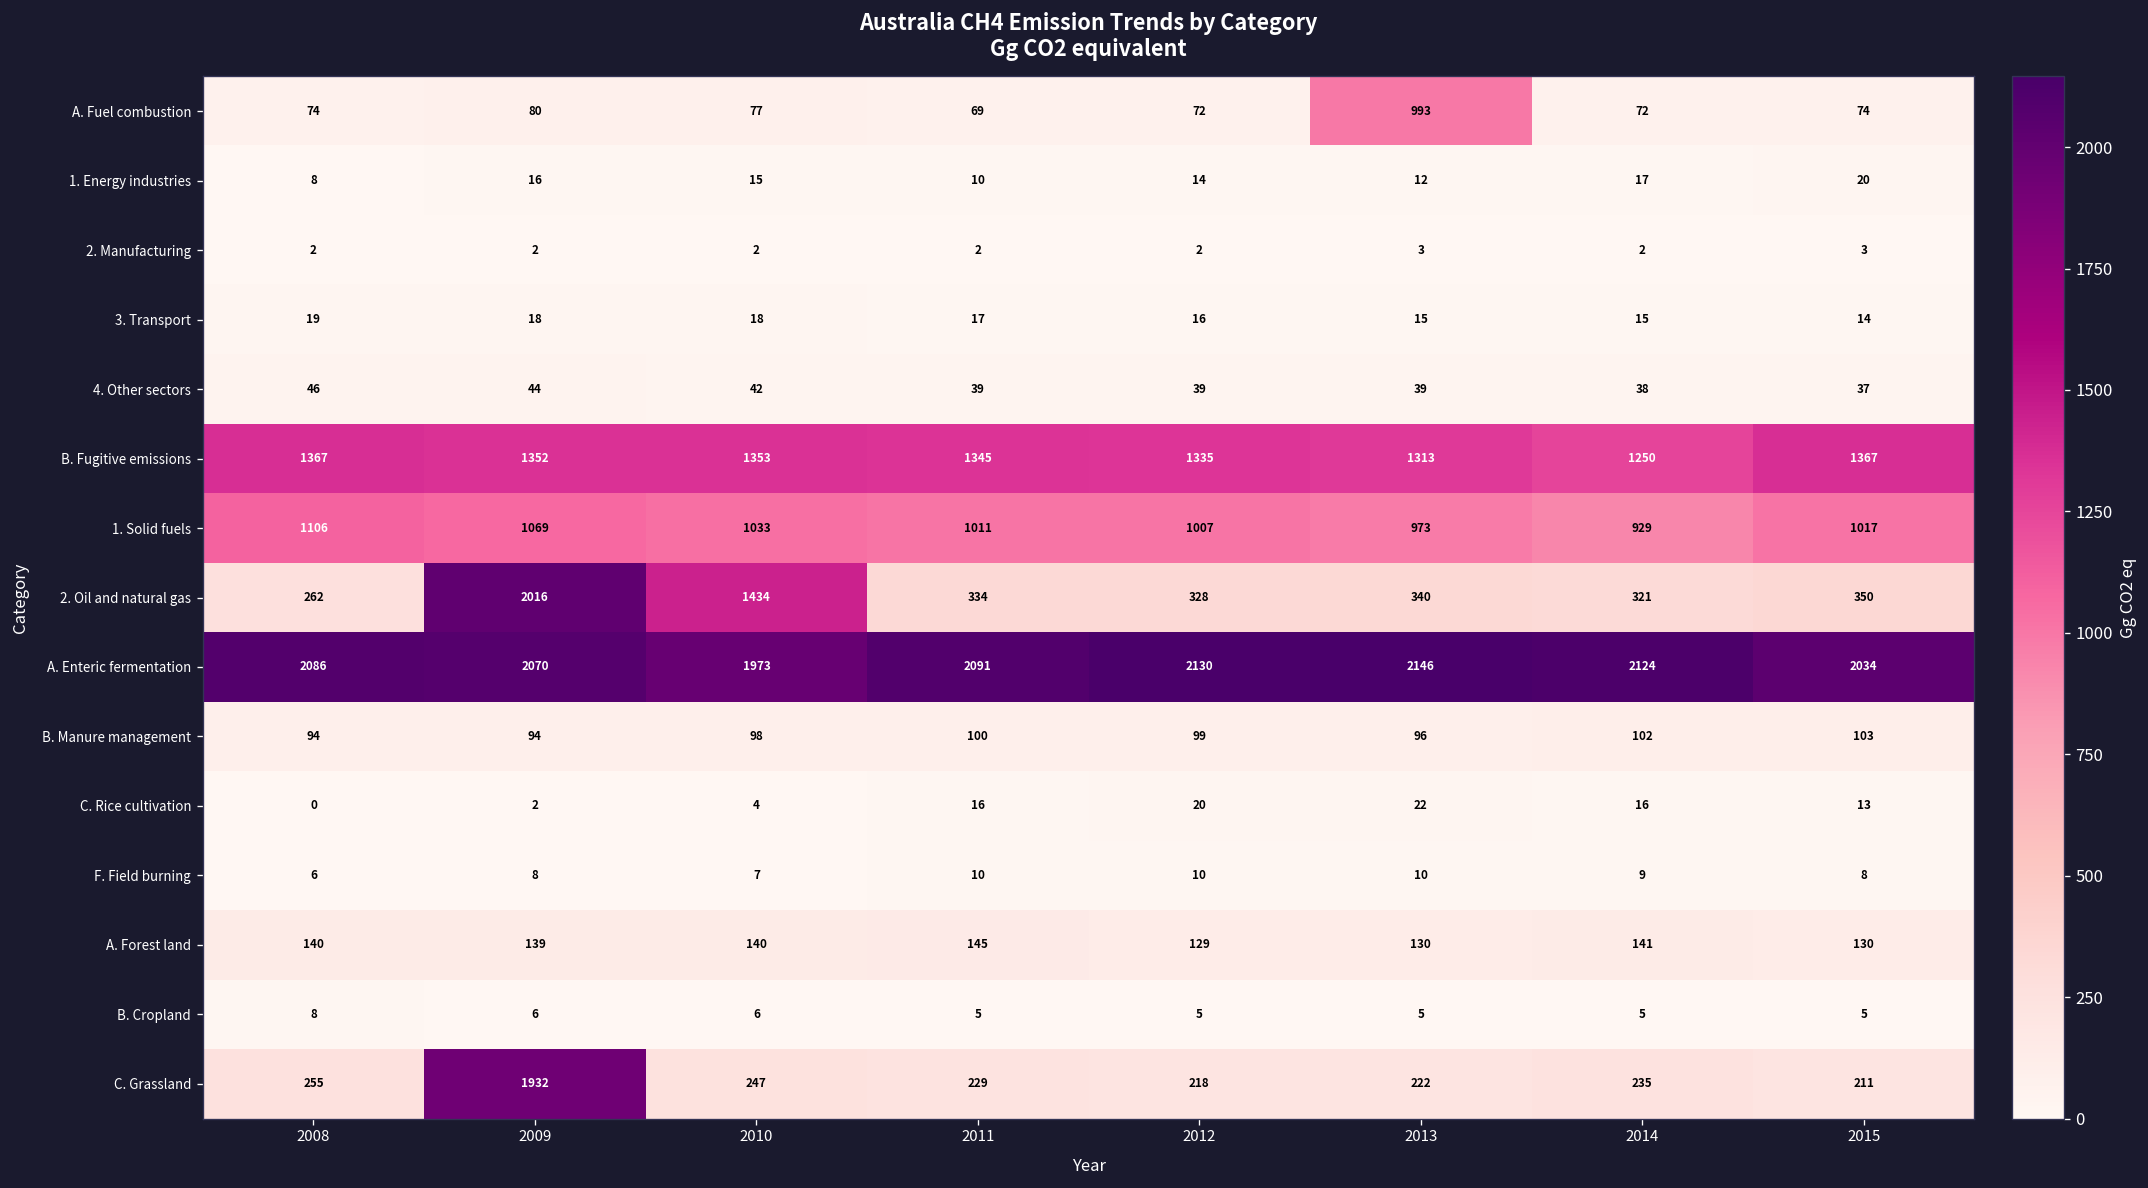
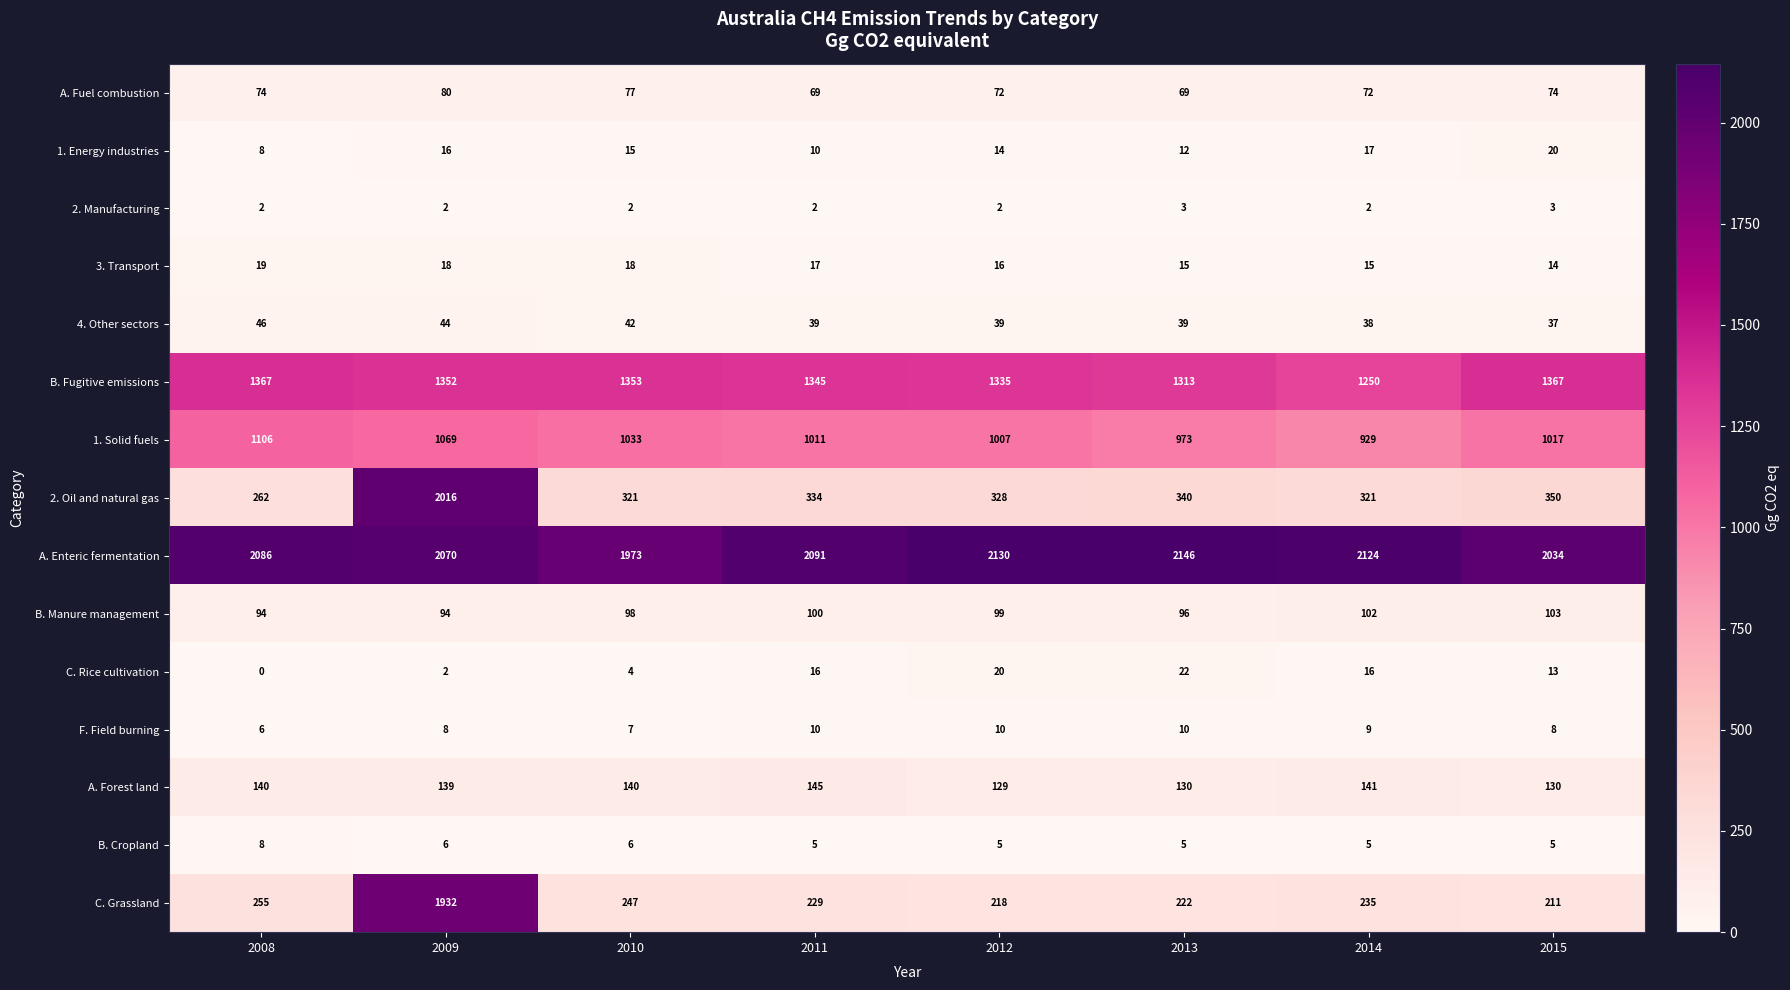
  {
    "A. Fuel combustion": {
      "2008": 74,
      "2009": 80,
      "2010": 77,
      "2011": 69,
      "2012": 72,
-     "2013": 993,
+     "2013": 69,
      "2014": 72,
      "2015": 74
    },
    "1. Energy industries": {
      "2008": 8,
      "2009": 16,
      "2010": 15,
      "2011": 10,
      "2012": 14,
      "2013": 12,
      "2014": 17,
      "2015": 20
    },
    "2. Manufacturing": {
      "2008": 2,
      "2009": 2,
      "2010": 2,
      "2011": 2,
      "2012": 2,
      "2013": 3,
      "2014": 2,
      "2015": 3
    },
    "3. Transport": {
      "2008": 19,
      "2009": 18,
      "2010": 18,
      "2011": 17,
      "2012": 16,
      "2013": 15,
      "2014": 15,
      "2015": 14
    },
    "4. Other sectors": {
      "2008": 46,
      "2009": 44,
      "2010": 42,
      "2011": 39,
      "2012": 39,
      "2013": 39,
      "2014": 38,
      "2015": 37
    },
    "B. Fugitive emissions": {
      "2008": 1367,
      "2009": 1352,
      "2010": 1353,
      "2011": 1345,
      "2012": 1335,
      "2013": 1313,
      "2014": 1250,
      "2015": 1367
    },
    "1. Solid fuels": {
      "2008": 1106,
      "2009": 1069,
      "2010": 1033,
      "2011": 1011,
      "2012": 1007,
      "2013": 973,
      "2014": 929,
      "2015": 1017
    },
    "2. Oil and natural gas": {
      "2008": 262,
      "2009": 2016,
-     "2010": 1434,
+     "2010": 321,
      "2011": 334,
      "2012": 328,
      "2013": 340,
      "2014": 321,
      "2015": 350
    },
    "A. Enteric fermentation": {
      "2008": 2086,
      "2009": 2070,
      "2010": 1973,
      "2011": 2091,
      "2012": 2130,
      "2013": 2146,
      "2014": 2124,
      "2015": 2034
    },
    "B. Manure management": {
      "2008": 94,
      "2009": 94,
      "2010": 98,
      "2011": 100,
      "2012": 99,
      "2013": 96,
      "2014": 102,
      "2015": 103
    },
    "C. Rice cultivation": {
      "2008": 0,
      "2009": 2,
      "2010": 4,
      "2011": 16,
      "2012": 20,
      "2013": 22,
      "2014": 16,
      "2015": 13
    },
    "F. Field burning": {
      "2008": 6,
      "2009": 8,
      "2010": 7,
      "2011": 10,
      "2012": 10,
      "2013": 10,
      "2014": 9,
      "2015": 8
    },
    "A. Forest land": {
      "2008": 140,
      "2009": 139,
      "2010": 140,
      "2011": 145,
      "2012": 129,
      "2013": 130,
      "2014": 141,
      "2015": 130
    },
    "B. Cropland": {
      "2008": 8,
      "2009": 6,
      "2010": 6,
      "2011": 5,
      "2012": 5,
      "2013": 5,
      "2014": 5,
      "2015": 5
    },
    "C. Grassland": {
      "2008": 255,
      "2009": 1932,
      "2010": 247,
      "2011": 229,
      "2012": 218,
      "2013": 222,
      "2014": 235,
      "2015": 211
    }
  }
